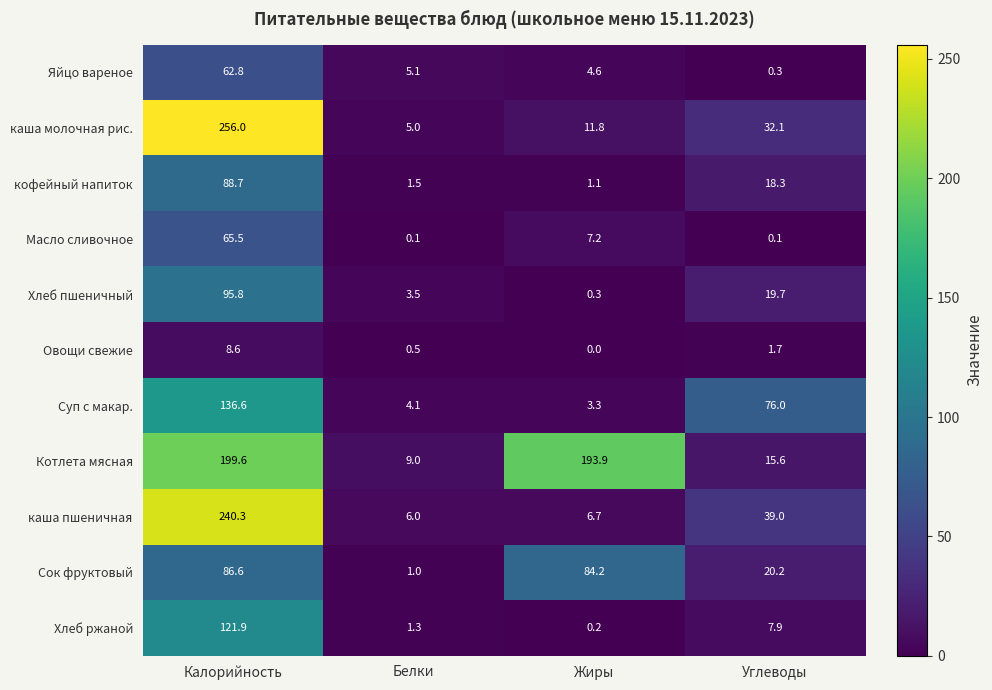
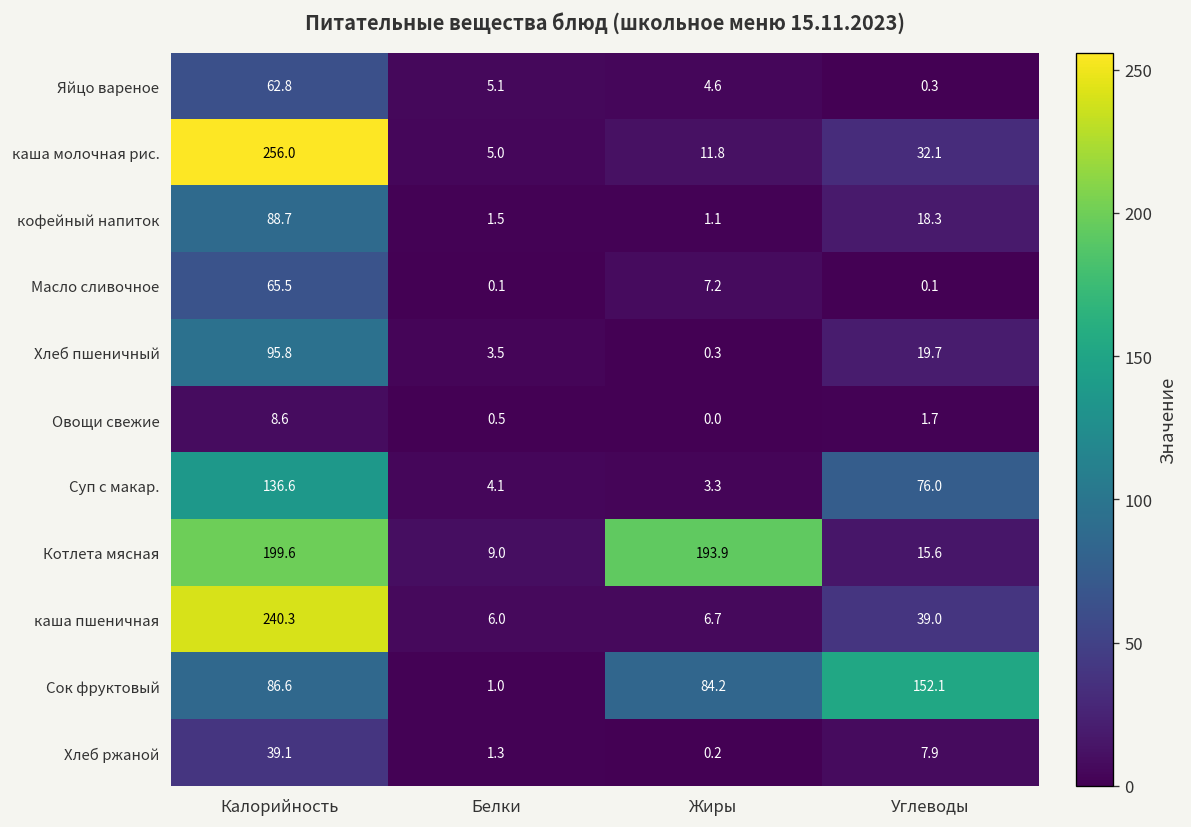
  {
    "Яйцо вареное": {
      "Калорийность": 62.8,
      "Белки": 5.1,
      "Жиры": 4.6,
      "Углеводы": 0.3
    },
    "каша молочная рис.": {
      "Калорийность": 256.0,
      "Белки": 5.0,
      "Жиры": 11.8,
      "Углеводы": 32.1
    },
    "кофейный напиток": {
      "Калорийность": 88.7,
      "Белки": 1.5,
      "Жиры": 1.1,
      "Углеводы": 18.3
    },
    "Масло сливочное": {
      "Калорийность": 65.5,
      "Белки": 0.1,
      "Жиры": 7.2,
      "Углеводы": 0.1
    },
    "Хлеб пшеничный": {
      "Калорийность": 95.8,
      "Белки": 3.5,
      "Жиры": 0.3,
      "Углеводы": 19.7
    },
    "Овощи свежие": {
      "Калорийность": 8.6,
      "Белки": 0.5,
      "Жиры": 0.0,
      "Углеводы": 1.7
    },
    "Суп с макар.": {
      "Калорийность": 136.6,
      "Белки": 4.1,
      "Жиры": 3.3,
      "Углеводы": 76.0
    },
    "Котлета мясная": {
      "Калорийность": 199.6,
      "Белки": 9.0,
      "Жиры": 193.9,
      "Углеводы": 15.6
    },
    "каша пшеничная": {
      "Калорийность": 240.3,
      "Белки": 6.0,
      "Жиры": 6.7,
      "Углеводы": 39.0
    },
    "Сок фруктовый": {
      "Калорийность": 86.6,
      "Белки": 1.0,
      "Жиры": 84.2,
-     "Углеводы": 20.2
+     "Углеводы": 152.1
    },
    "Хлеб ржаной": {
-     "Калорийность": 121.9,
+     "Калорийность": 39.1,
      "Белки": 1.3,
      "Жиры": 0.2,
      "Углеводы": 7.9
    }
  }
